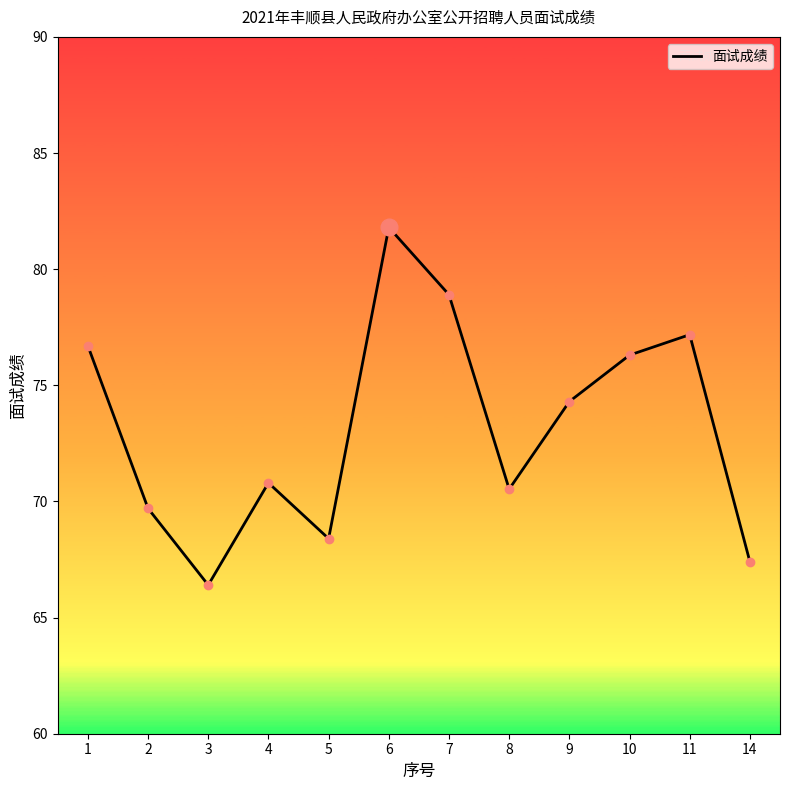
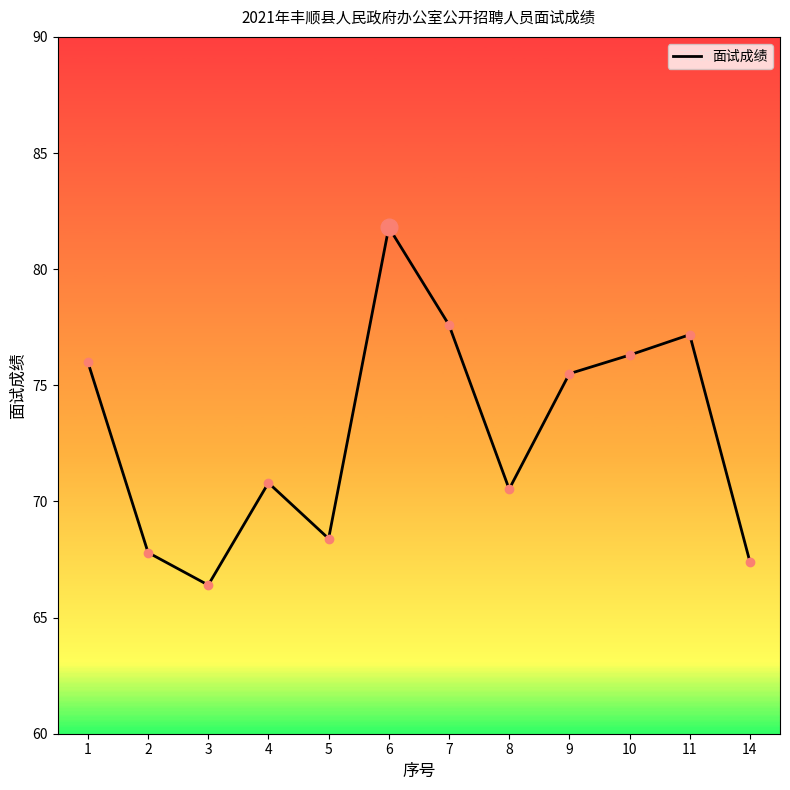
  {
    "面试成绩": {
-     "1": 76.7,
-     "2": 69.7,
+     "1": 76.0,
+     "2": 67.8,
      "3": 66.4,
      "4": 70.8,
      "5": 68.4,
-     "7": 78.9,
+     "7": 77.6,
      "8": 70.5,
-     "9": 74.3,
+     "9": 75.5,
      "10": 76.3,
      "11": 77.2,
      "14": 67.4
    }
  }
